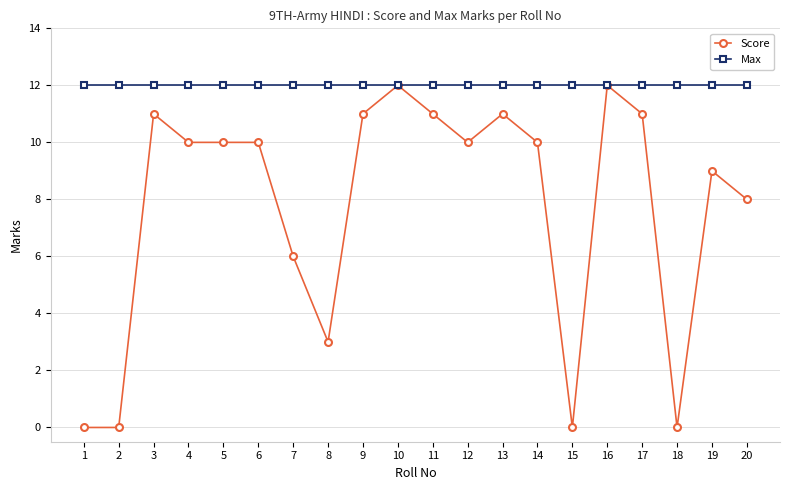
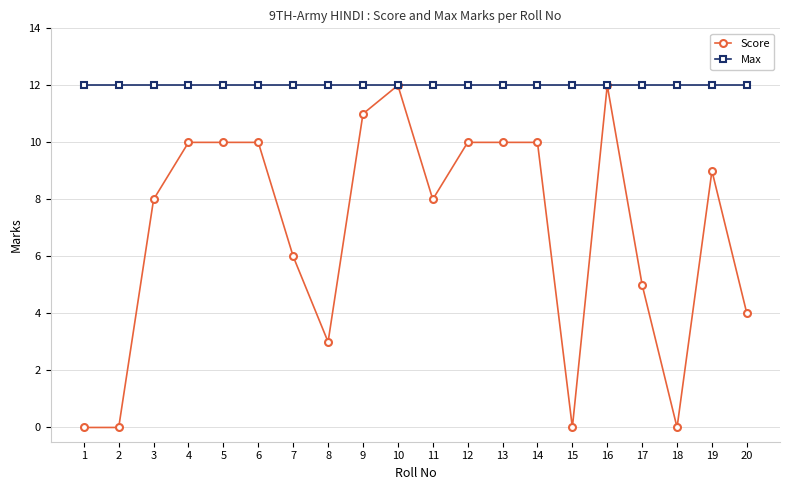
  {
    "Score": {
      "1": 0,
      "2": 0,
-     "3": 11,
+     "3": 8,
      "4": 10,
      "5": 10,
      "6": 10,
      "7": 6,
      "8": 3,
      "9": 11,
-     "11": 11,
+     "11": 8,
      "12": 10,
-     "13": 11,
+     "13": 10,
      "14": 10,
      "15": 0,
-     "17": 11,
+     "17": 5,
      "18": 0,
      "19": 9,
-     "20": 8
+     "20": 4
    },
    "Max": {
      "1": 12,
      "2": 12,
      "3": 12,
      "4": 12,
      "5": 12,
      "6": 12,
      "7": 12,
      "8": 12,
      "9": 12,
      "11": 12,
      "12": 12,
      "13": 12,
      "14": 12,
      "15": 12,
      "17": 12,
      "18": 12,
      "19": 12,
      "20": 12
    }
  }
